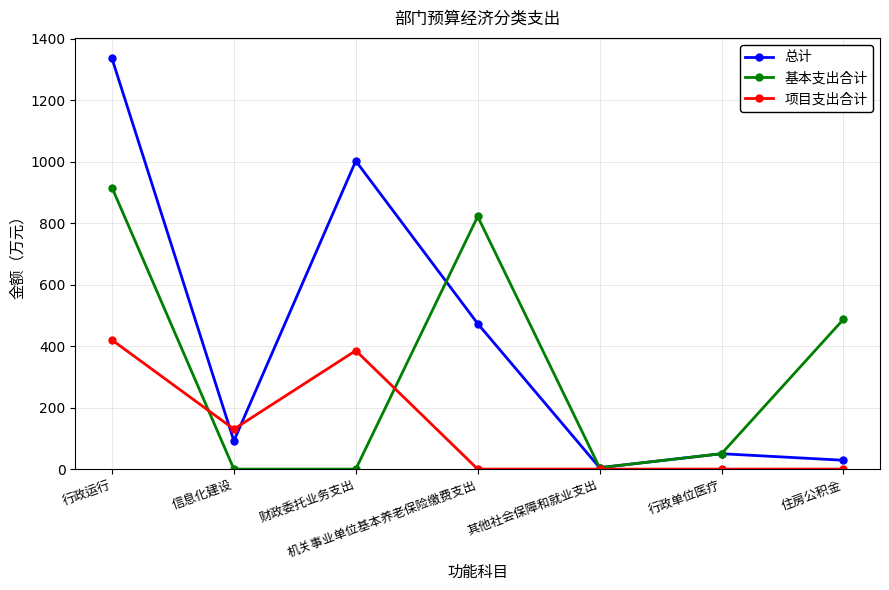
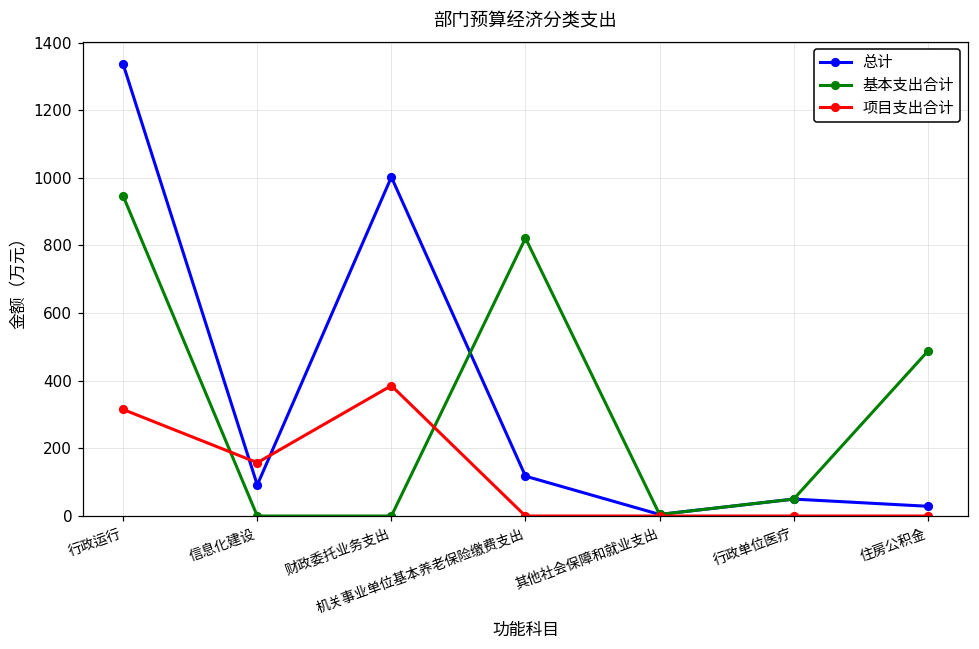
  {
    "总计": {
      "行政运行": 1340,
      "信息化建设": 90,
      "财政委托业务支出": 1000,
-     "机关事业单位基本养老保险缴费支出": 470,
+     "机关事业单位基本养老保险缴费支出": 120,
      "住房公积金": 30
    },
    "基本支出合计": {
-     "行政运行": 920,
+     "行政运行": 950,
      "信息化建设": 0,
      "财政委托业务支出": 0,
      "机关事业单位基本养老保险缴费支出": 820,
      "住房公积金": 490
    },
    "项目支出合计": {
-     "行政运行": 420,
-     "信息化建设": 130,
+     "行政运行": 320,
+     "信息化建设": 160,
      "财政委托业务支出": 390,
      "机关事业单位基本养老保险缴费支出": 0,
      "行政单位医疗": 0,
      "住房公积金": 0
    }
  }
